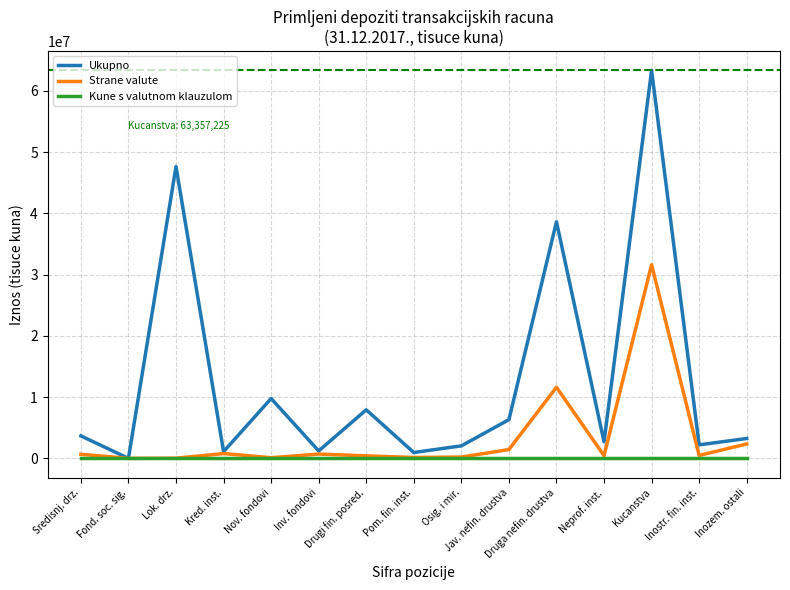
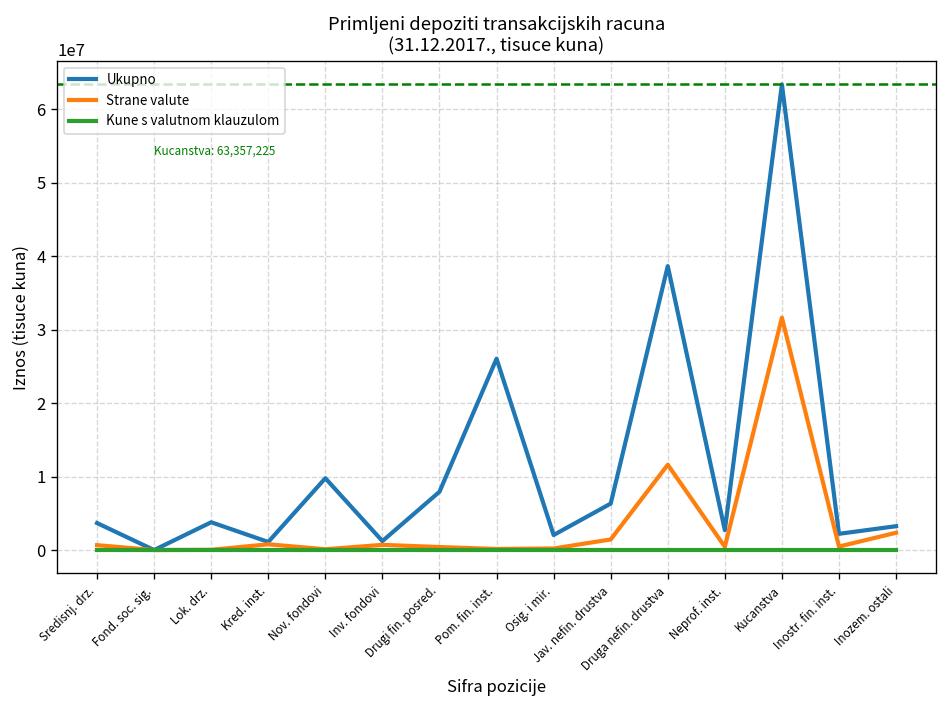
  {
    "Ukupno": {
      "Sredisnj. drz.": 4000000,
-     "Lok. drz.": 48000000,
+     "Lok. drz.": 4000000,
      "Nov. fondovi": 10000000,
      "Inv. fondovi": 1000000,
      "Drugi fin. posred.": 8000000,
-     "Pom. fin. inst.": 1000000,
+     "Pom. fin. inst.": 26000000,
      "Osig. i mir.": 2000000,
      "Jav. nefin. drustva": 6000000,
      "Druga nefin. drustva": 39000000,
      "Neprof. inst.": 3000000,
      "Kucanstva": 63000000,
      "Inostr. fin. inst.": 2000000,
      "Inozem. ostali": 3000000
    },
    "Strane valute": {
      "Sredisnj. drz.": 1000000,
      "Inv. fondovi": 1000000,
      "Jav. nefin. drustva": 1000000,
      "Druga nefin. drustva": 12000000,
      "Neprof. inst.": 0,
      "Kucanstva": 32000000,
      "Inostr. fin. inst.": 0,
      "Inozem. ostali": 2000000
    },
    "Kune s valutnom klauzulom": {
      "Sredisnj. drz.": 0,
      "Kred. inst.": 0,
      "Inv. fondovi": 0,
      "Jav. nefin. drustva": 0,
      "Druga nefin. drustva": 0,
      "Neprof. inst.": 0,
      "Kucanstva": 0,
      "Inostr. fin. inst.": 0,
      "Inozem. ostali": 0
    }
  }
